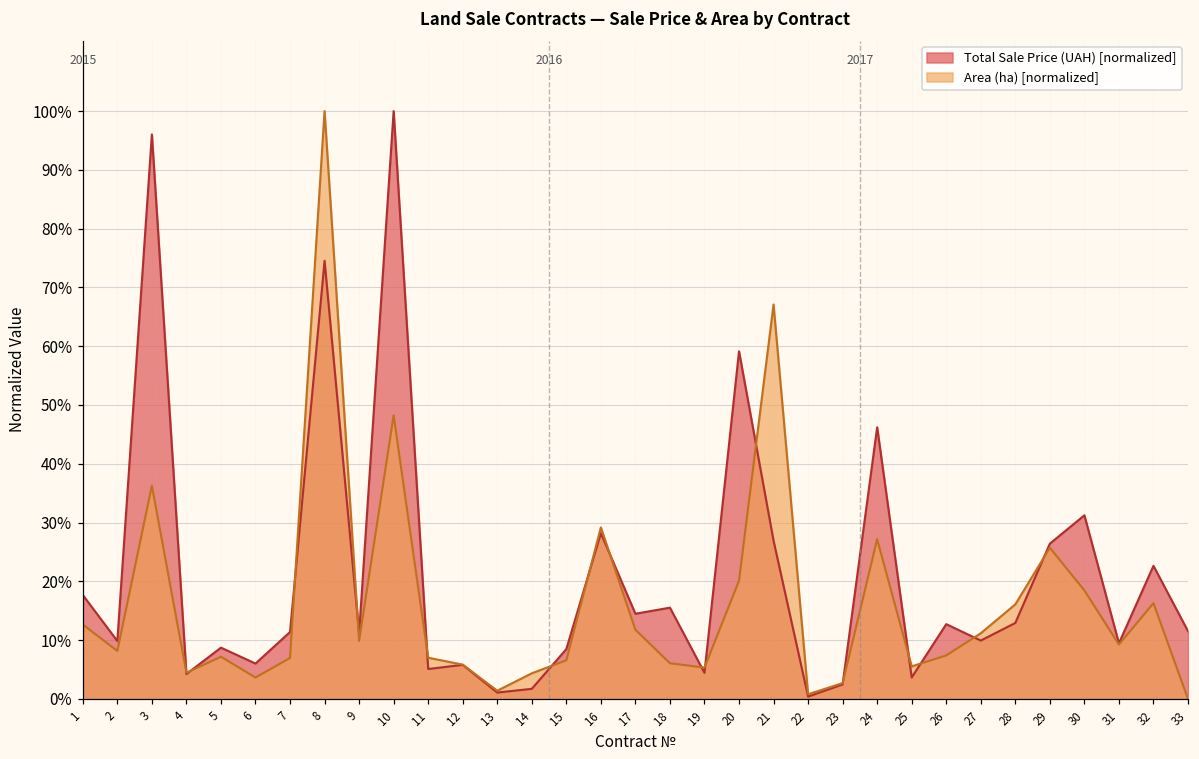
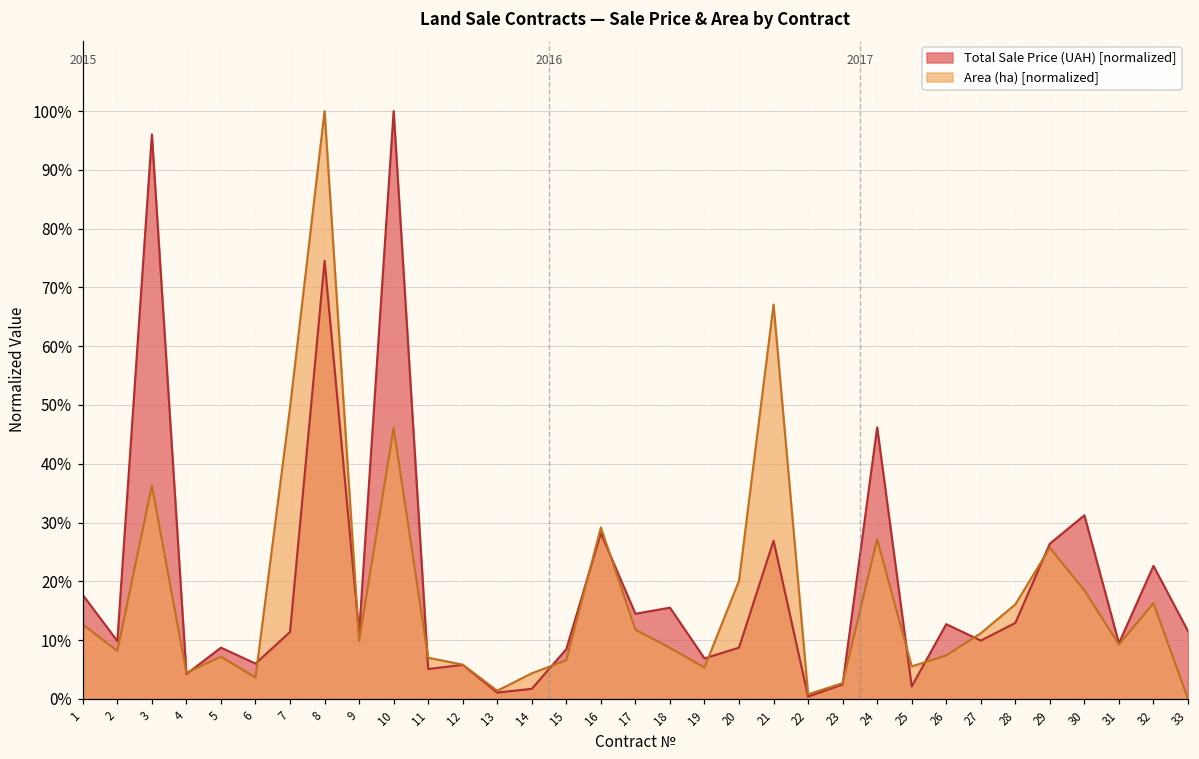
  {
    "Total Sale Price (UAH) [normalized]": {
      "1": "18%",
      "2": "10%",
      "3": "96%",
      "5": "9%",
      "6": "6%",
      "7": "11%",
      "8": "75%",
      "9": "11%",
      "10": "100%",
      "11": "5%",
      "14": "2%",
      "15": "8%",
      "16": "28%",
      "17": "14%",
      "18": "16%",
-     "19": "4%",
-     "20": "59%",
+     "19": "7%",
+     "20": "9%",
      "21": "27%",
      "24": "46%",
-     "25": "4%",
+     "25": "2%",
      "26": "13%",
      "27": "10%",
      "28": "13%",
      "29": "26%",
      "30": "31%",
      "32": "23%",
      "33": "12%"
    },
    "Area (ha) [normalized]": {
      "1": "13%",
      "2": "8%",
      "3": "36%",
      "5": "7%",
      "6": "4%",
-     "7": "7%",
+     "7": "50%",
      "8": "100%",
      "9": "10%",
-     "10": "48%",
+     "10": "46%",
      "11": "7%",
      "14": "4%",
      "15": "7%",
      "16": "29%",
      "17": "12%",
-     "18": "6%",
+     "18": "9%",
      "19": "5%",
      "20": "20%",
      "21": "67%",
      "24": "27%",
      "25": "6%",
      "26": "7%",
      "27": "11%",
      "28": "16%",
      "29": "26%",
      "30": "18%",
      "32": "16%",
      "33": "0%"
    }
  }
